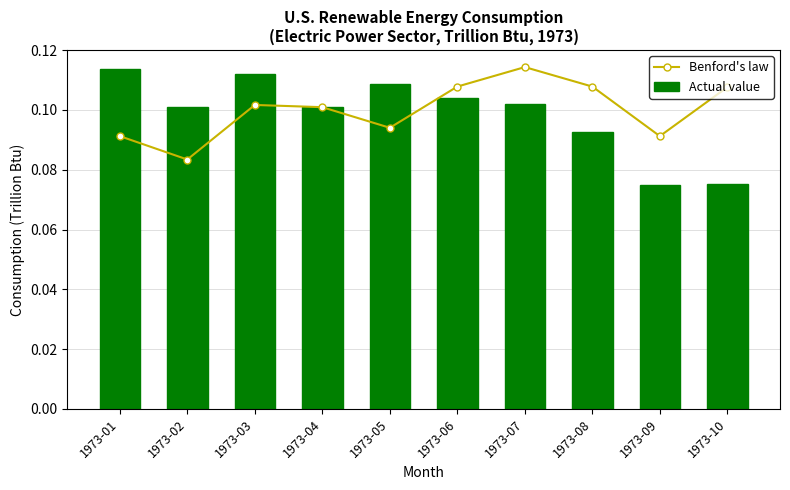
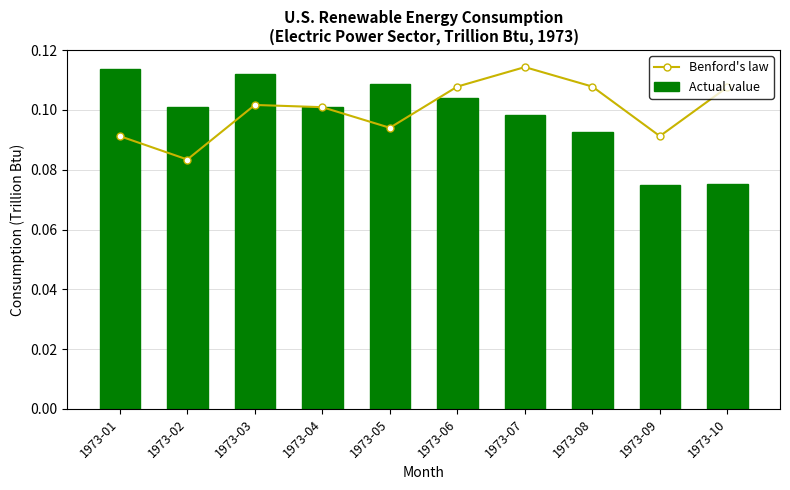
  {
    "Benford's law": {
      "1973-01": 0.091,
      "1973-02": 0.083,
      "1973-03": 0.102,
      "1973-04": 0.101,
      "1973-05": 0.094,
      "1973-06": 0.108,
      "1973-07": 0.114,
      "1973-08": 0.108,
      "1973-09": 0.091
    },
    "Actual value": {
      "1973-01": 0.114,
      "1973-02": 0.101,
      "1973-03": 0.112,
      "1973-04": 0.101,
      "1973-05": 0.109,
      "1973-06": 0.104,
-     "1973-07": 0.102,
+     "1973-07": 0.098,
      "1973-08": 0.092,
      "1973-09": 0.075,
      "1973-10": 0.075
    }
  }
